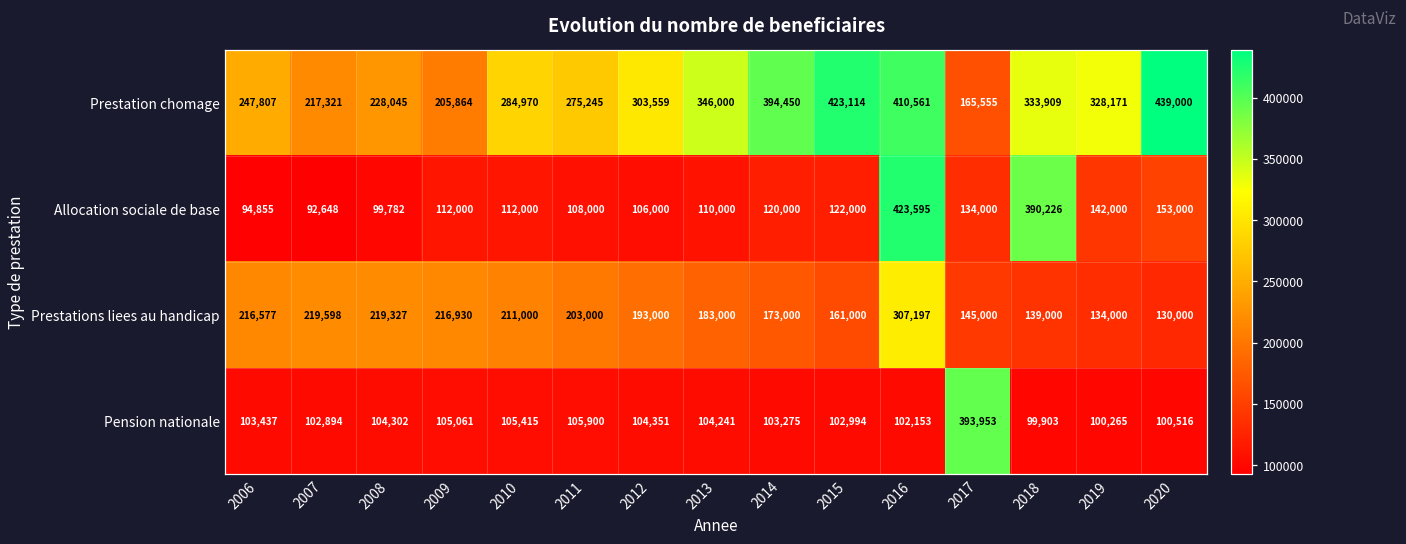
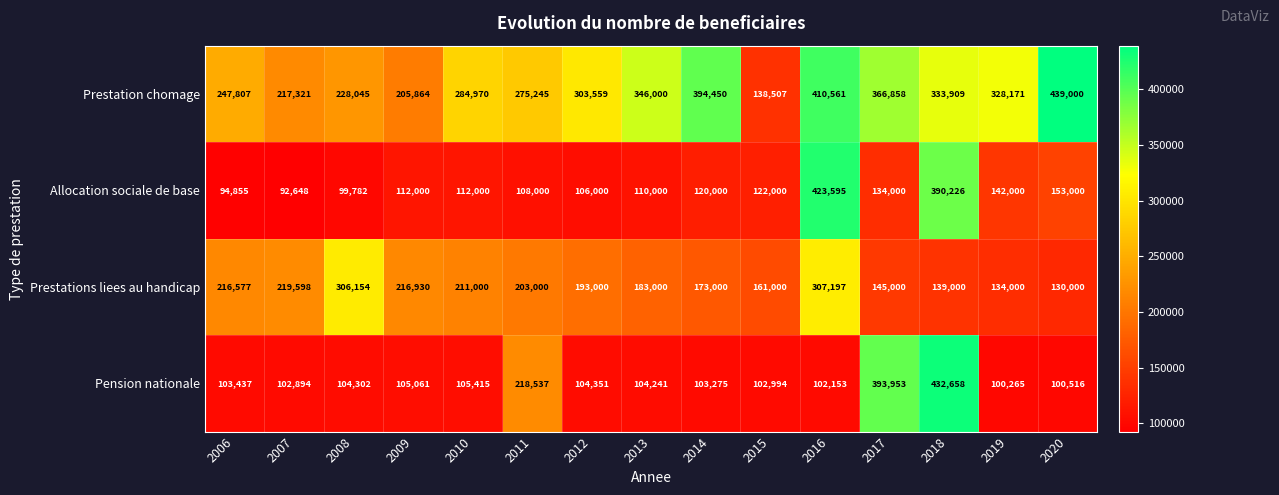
  {
    "Prestation chomage": {
      "2006": "247,807",
      "2007": "217,321",
      "2008": "228,045",
      "2009": "205,864",
      "2010": "284,970",
      "2011": "275,245",
      "2012": "303,559",
      "2013": "346,000",
      "2014": "394,450",
-     "2015": "423,114",
+     "2015": "138,507",
      "2016": "410,561",
-     "2017": "165,555",
+     "2017": "366,858",
      "2018": "333,909",
      "2019": "328,171",
      "2020": "439,000"
    },
    "Allocation sociale de base": {
      "2006": "94,855",
      "2007": "92,648",
      "2008": "99,782",
      "2009": "112,000",
      "2010": "112,000",
      "2011": "108,000",
      "2012": "106,000",
      "2013": "110,000",
      "2014": "120,000",
      "2015": "122,000",
      "2016": "423,595",
      "2017": "134,000",
      "2018": "390,226",
      "2019": "142,000",
      "2020": "153,000"
    },
    "Prestations liees au handicap": {
      "2006": "216,577",
      "2007": "219,598",
-     "2008": "219,327",
+     "2008": "306,154",
      "2009": "216,930",
      "2010": "211,000",
      "2011": "203,000",
      "2012": "193,000",
      "2013": "183,000",
      "2014": "173,000",
      "2015": "161,000",
      "2016": "307,197",
      "2017": "145,000",
      "2018": "139,000",
      "2019": "134,000",
      "2020": "130,000"
    },
    "Pension nationale": {
      "2006": "103,437",
      "2007": "102,894",
      "2008": "104,302",
      "2009": "105,061",
      "2010": "105,415",
-     "2011": "105,900",
+     "2011": "218,537",
      "2012": "104,351",
      "2013": "104,241",
      "2014": "103,275",
      "2015": "102,994",
      "2016": "102,153",
      "2017": "393,953",
-     "2018": "99,903",
+     "2018": "432,658",
      "2019": "100,265",
      "2020": "100,516"
    }
  }
